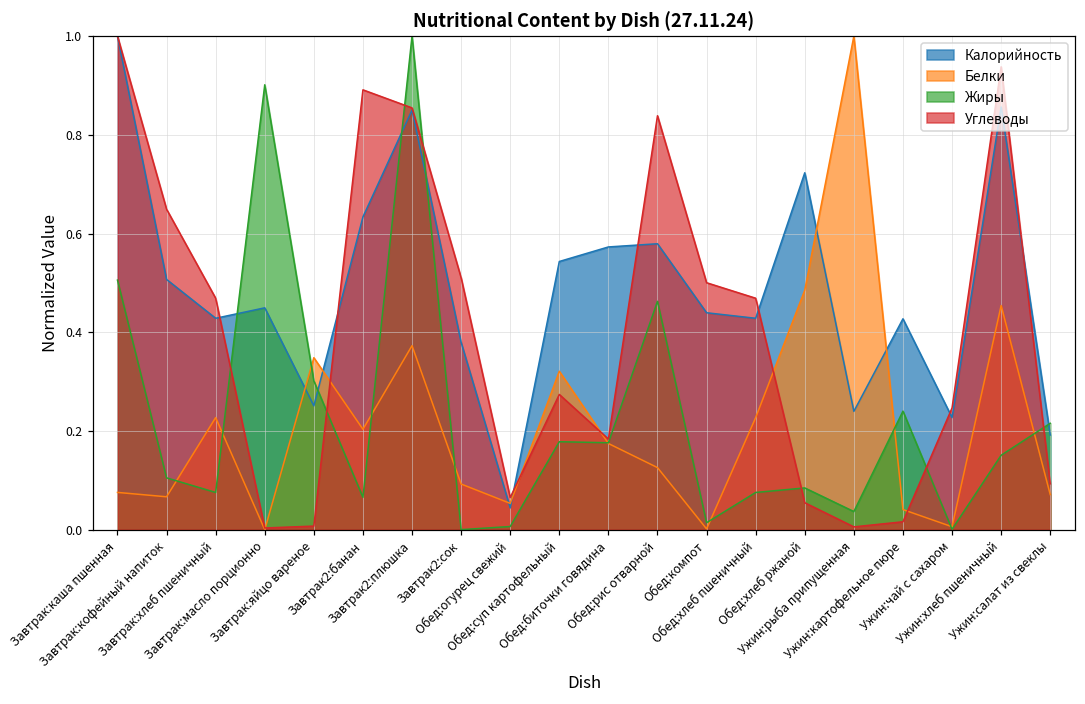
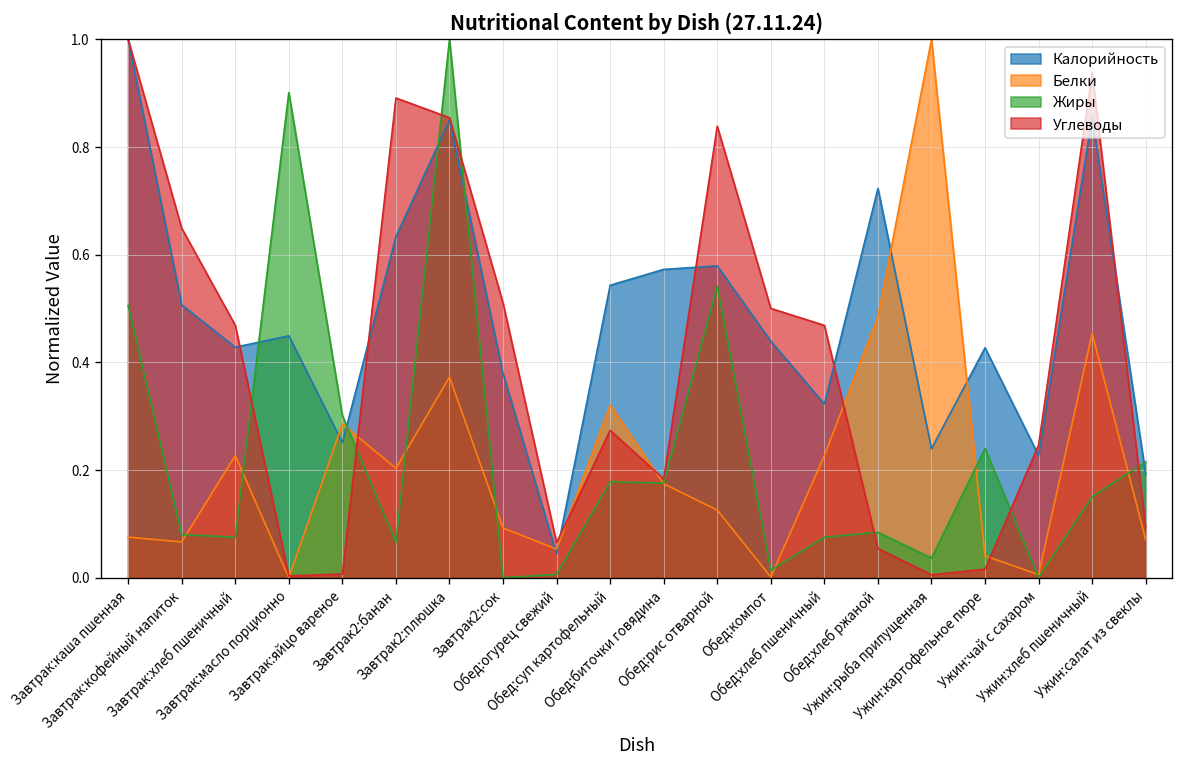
  {
    "Калорийность": {
      "Завтрак:кофейный напиток": 0.51,
      "Завтрак:хлеб пшеничный": 0.43,
      "Завтрак:масло порционно": 0.45,
      "Завтрак:яйцо вареное": 0.25,
      "Завтрак2:банан": 0.63,
      "Завтрак2:сок": 0.38,
      "Обед:огурец свежий": 0.04,
      "Обед:суп картофельный": 0.54,
      "Обед:биточки говядина": 0.57,
      "Обед:рис отварной": 0.58,
      "Обед:компот": 0.44,
-     "Обед:хлеб пшеничный": 0.43,
+     "Обед:хлеб пшеничный": 0.32,
      "Обед:хлеб ржаной": 0.72,
      "Ужин:рыба припущенная": 0.24,
      "Ужин:картофельное пюре": 0.43,
      "Ужин:чай с сахаром": 0.23,
      "Ужин:салат из свеклы": 0.19
    },
    "Белки": {
      "Завтрак:каша пшенная": 0.08,
      "Завтрак:кофейный напиток": 0.07,
      "Завтрак:хлеб пшеничный": 0.23,
-     "Завтрак:яйцо вареное": 0.35,
+     "Завтрак:яйцо вареное": 0.29,
      "Завтрак2:банан": 0.20,
      "Завтрак2:плюшка": 0.37,
      "Завтрак2:сок": 0.09,
      "Обед:огурец свежий": 0.05,
      "Обед:суп картофельный": 0.32,
      "Обед:рис отварной": 0.13,
      "Обед:компот": 0.00,
      "Обед:хлеб пшеничный": 0.23,
      "Обед:хлеб ржаной": 0.49,
      "Ужин:рыба припущенная": 1.00,
      "Ужин:картофельное пюре": 0.04,
      "Ужин:хлеб пшеничный": 0.45,
      "Ужин:салат из свеклы": 0.07
    },
    "Жиры": {
      "Завтрак:каша пшенная": 0.51,
-     "Завтрак:кофейный напиток": 0.10,
+     "Завтрак:кофейный напиток": 0.08,
      "Завтрак:хлеб пшеничный": 0.08,
      "Завтрак:масло порционно": 0.90,
      "Завтрак:яйцо вареное": 0.30,
      "Завтрак2:банан": 0.07,
      "Завтрак2:плюшка": 1.00,
      "Завтрак2:сок": 0.00,
      "Обед:огурец свежий": 0.01,
      "Обед:суп картофельный": 0.18,
-     "Обед:рис отварной": 0.46,
+     "Обед:рис отварной": 0.54,
      "Обед:компот": 0.01,
      "Обед:хлеб пшеничный": 0.08,
      "Обед:хлеб ржаной": 0.08,
      "Ужин:рыба припущенная": 0.04,
      "Ужин:картофельное пюре": 0.24,
      "Ужин:хлеб пшеничный": 0.15,
      "Ужин:салат из свеклы": 0.22
    },
    "Углеводы": {
      "Завтрак:кофейный напиток": 0.65,
      "Завтрак:хлеб пшеничный": 0.47,
      "Завтрак:яйцо вареное": 0.01,
      "Завтрак2:банан": 0.89,
      "Завтрак2:сок": 0.51,
      "Обед:огурец свежий": 0.07,
      "Обед:суп картофельный": 0.27,
      "Обед:биточки говядина": 0.18,
      "Обед:рис отварной": 0.84,
      "Обед:компот": 0.50,
      "Обед:хлеб пшеничный": 0.47,
      "Обед:хлеб ржаной": 0.05,
      "Ужин:рыба припущенная": 0.01,
      "Ужин:картофельное пюре": 0.02,
      "Ужин:чай с сахаром": 0.25,
      "Ужин:салат из свеклы": 0.09
    }
  }
